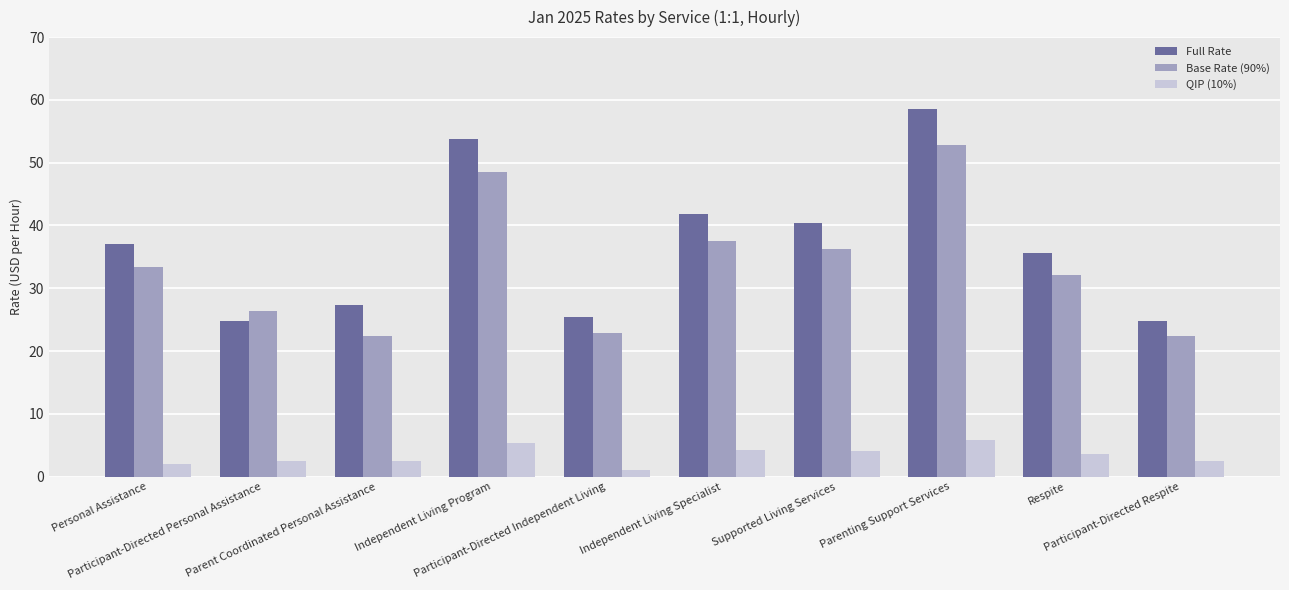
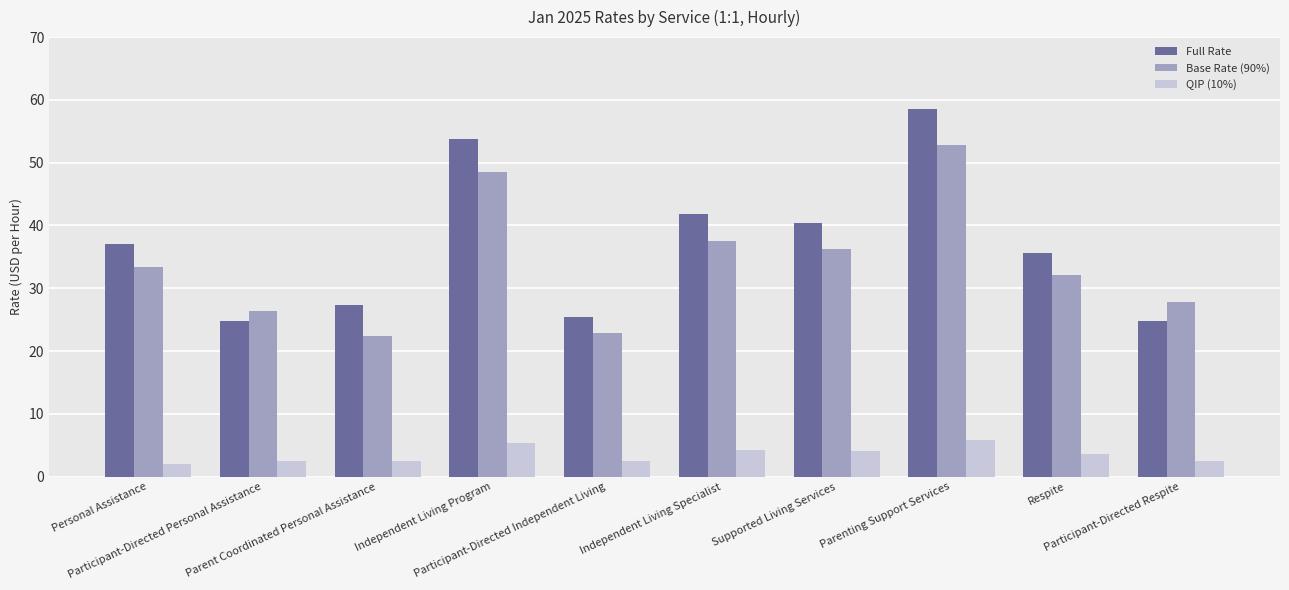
  {
    "Full Rate": {
      "Personal Assistance": 37,
      "Participant-Directed Personal Assistance": 25,
      "Parent Coordinated Personal Assistance": 27,
      "Independent Living Program": 54,
      "Participant-Directed Independent Living": 25,
      "Independent Living Specialist": 42,
      "Supported Living Services": 40,
      "Parenting Support Services": 59,
      "Respite": 36,
      "Participant-Directed Respite": 25
    },
    "Base Rate (90%)": {
      "Personal Assistance": 33,
      "Participant-Directed Personal Assistance": 26,
      "Parent Coordinated Personal Assistance": 22,
      "Independent Living Program": 48,
      "Participant-Directed Independent Living": 23,
      "Independent Living Specialist": 38,
      "Supported Living Services": 36,
      "Parenting Support Services": 53,
      "Respite": 32,
-     "Participant-Directed Respite": 22
+     "Participant-Directed Respite": 28
    },
    "QIP (10%)": {
      "Personal Assistance": 2,
      "Participant-Directed Personal Assistance": 2,
      "Parent Coordinated Personal Assistance": 2,
      "Independent Living Program": 5,
-     "Participant-Directed Independent Living": 1,
+     "Participant-Directed Independent Living": 3,
      "Independent Living Specialist": 4,
      "Supported Living Services": 4,
      "Parenting Support Services": 6,
      "Respite": 4,
      "Participant-Directed Respite": 2
    }
  }
